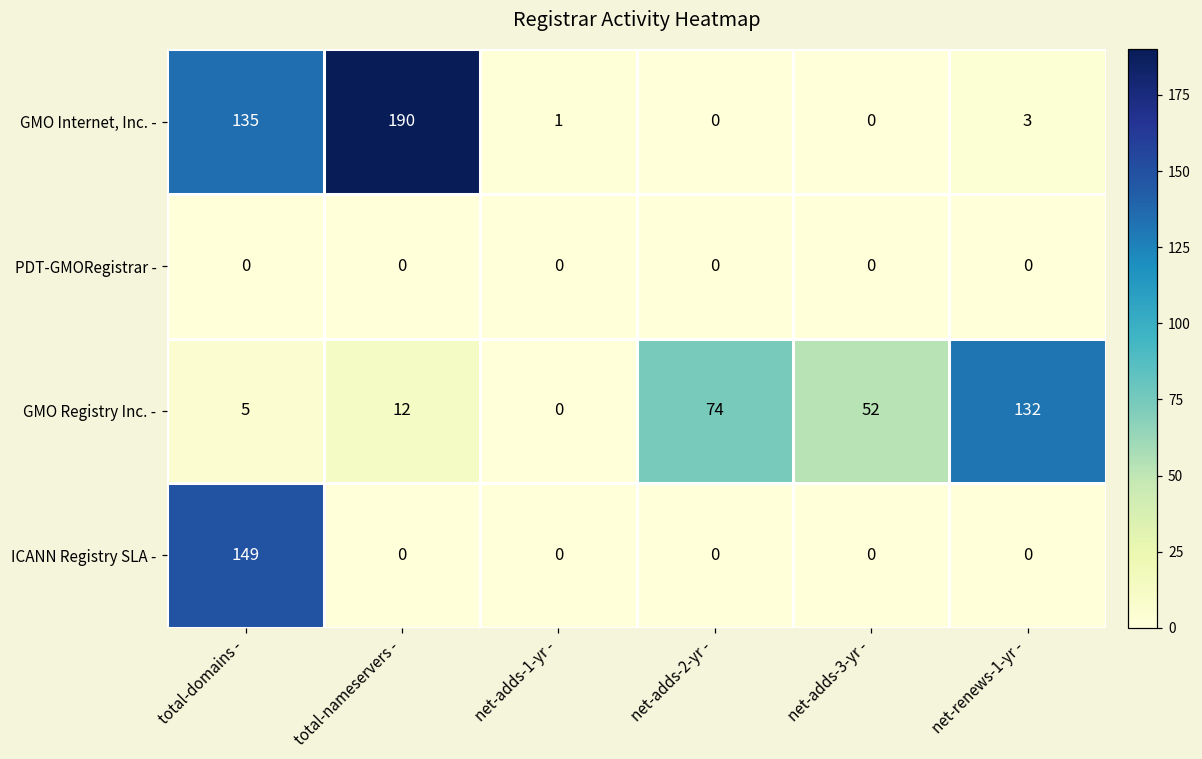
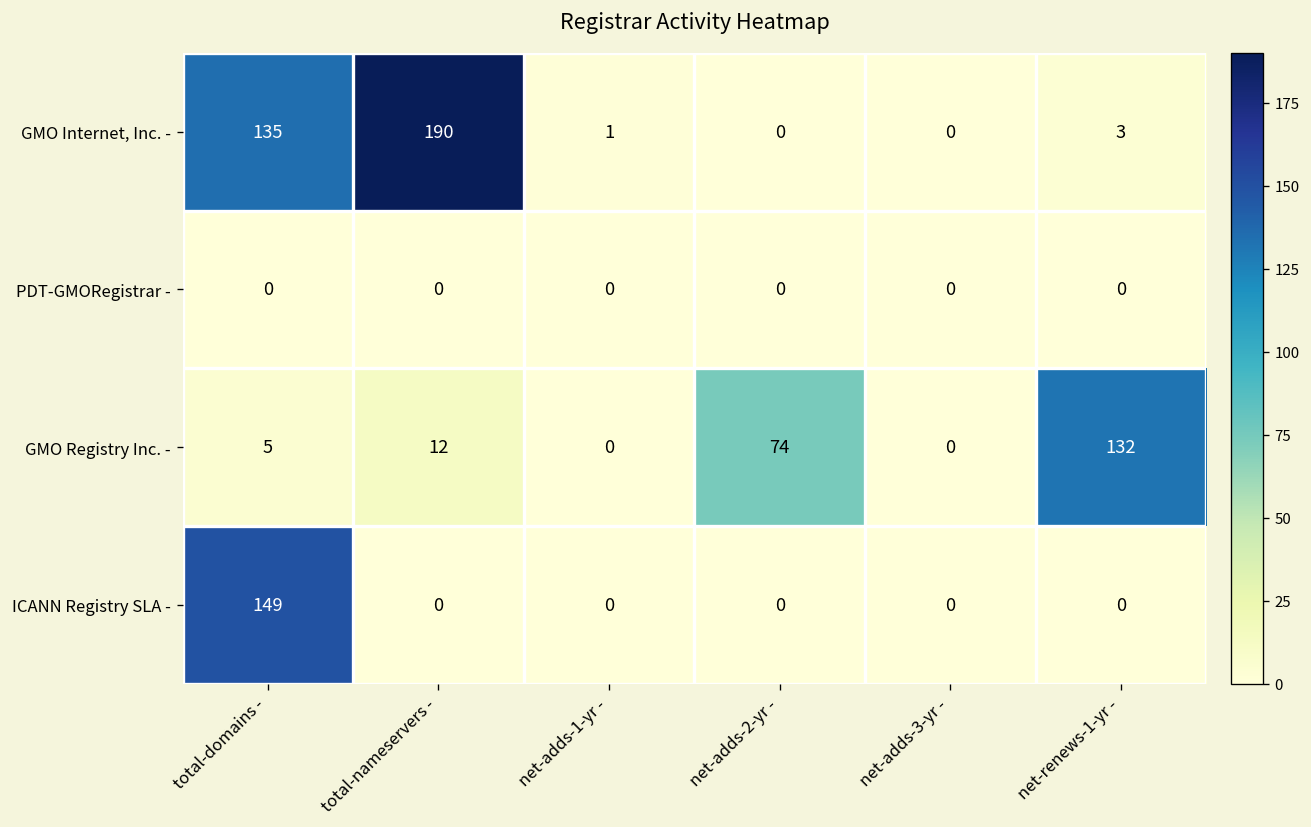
  {
    "GMO Internet, Inc. -": {
      "total-domains -": 135,
      "total-nameservers -": 190,
      "net-adds-1-yr -": 1,
      "net-adds-2-yr -": 0,
      "net-adds-3-yr -": 0,
      "net-renews-1-yr -": 3
    },
    "PDT-GMORegistrar -": {
      "total-domains -": 0,
      "total-nameservers -": 0,
      "net-adds-1-yr -": 0,
      "net-adds-2-yr -": 0,
      "net-adds-3-yr -": 0,
      "net-renews-1-yr -": 0
    },
    "GMO Registry Inc. -": {
      "total-domains -": 5,
      "total-nameservers -": 12,
      "net-adds-1-yr -": 0,
      "net-adds-2-yr -": 74,
-     "net-adds-3-yr -": 52,
+     "net-adds-3-yr -": 0,
      "net-renews-1-yr -": 132
    },
    "ICANN Registry SLA -": {
      "total-domains -": 149,
      "total-nameservers -": 0,
      "net-adds-1-yr -": 0,
      "net-adds-2-yr -": 0,
      "net-adds-3-yr -": 0,
      "net-renews-1-yr -": 0
    }
  }
